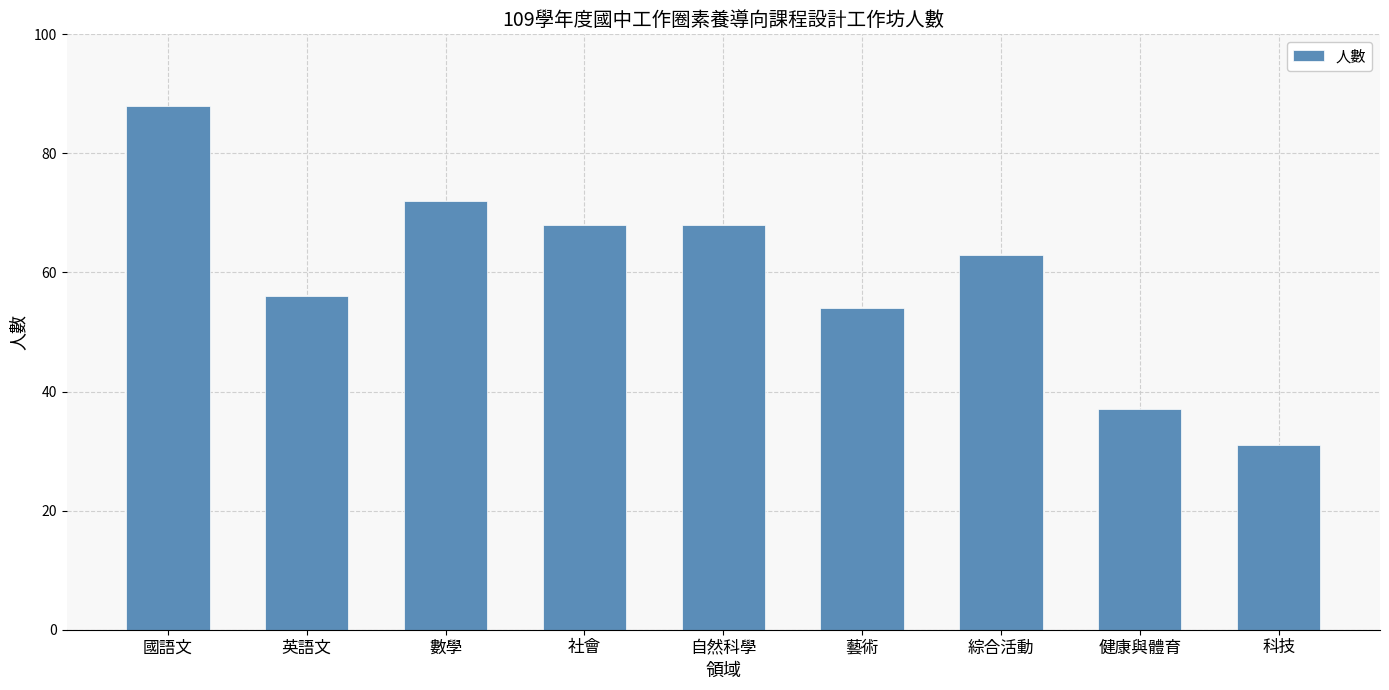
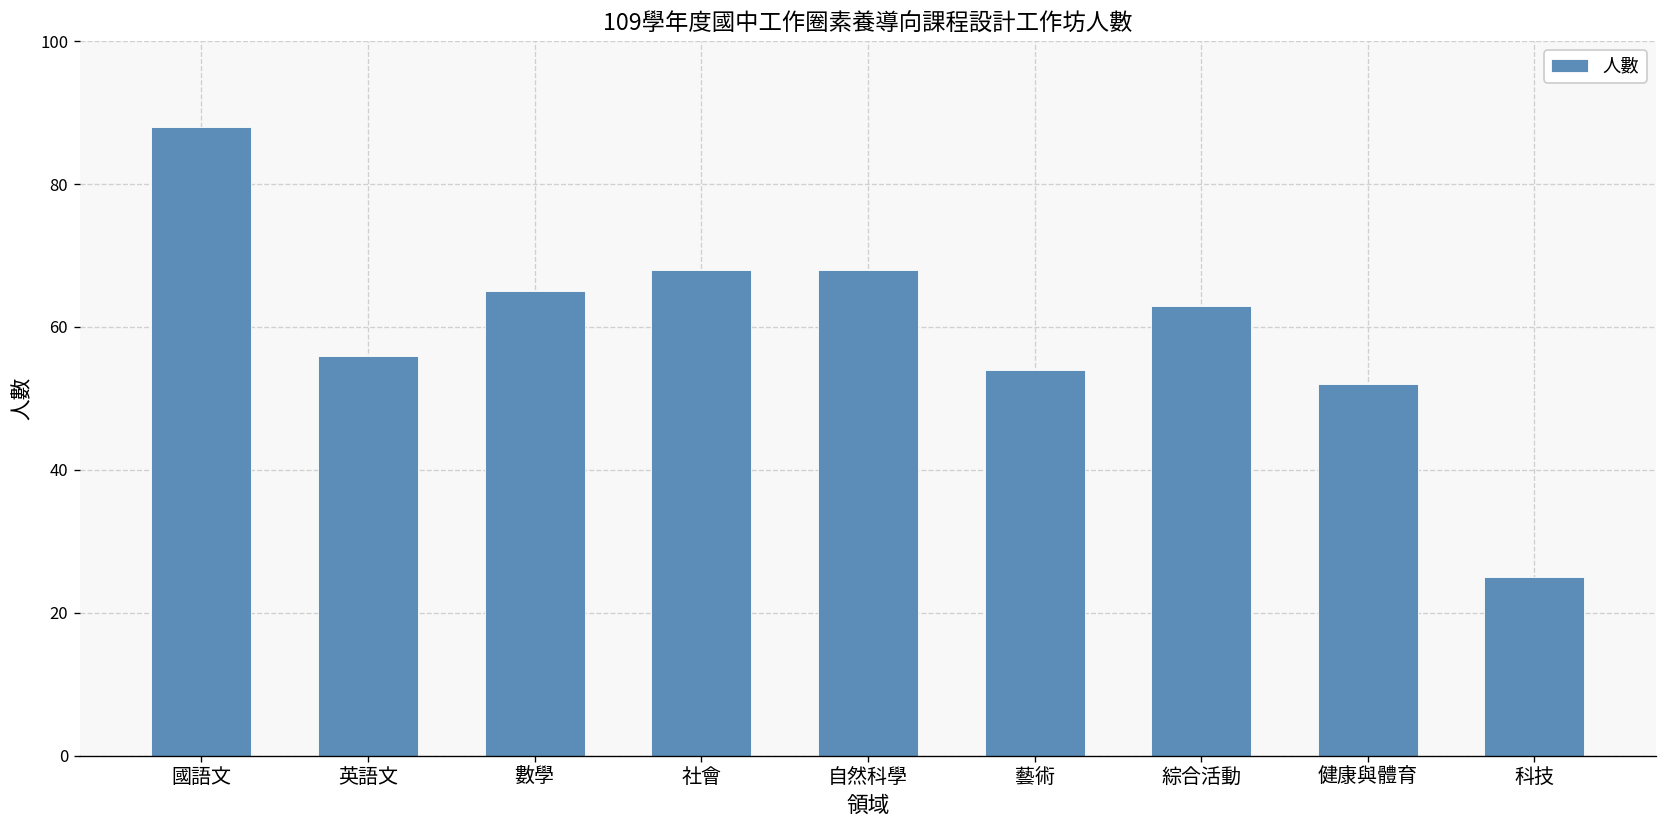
  {
    "國語文": 88,
    "英語文": 56,
-   "數學": 72,
+   "數學": 65,
    "社會": 68,
    "自然科學": 68,
    "藝術": 54,
    "綜合活動": 63,
-   "健康與體育": 37,
-   "科技": 31
+   "健康與體育": 52,
+   "科技": 25
  }
